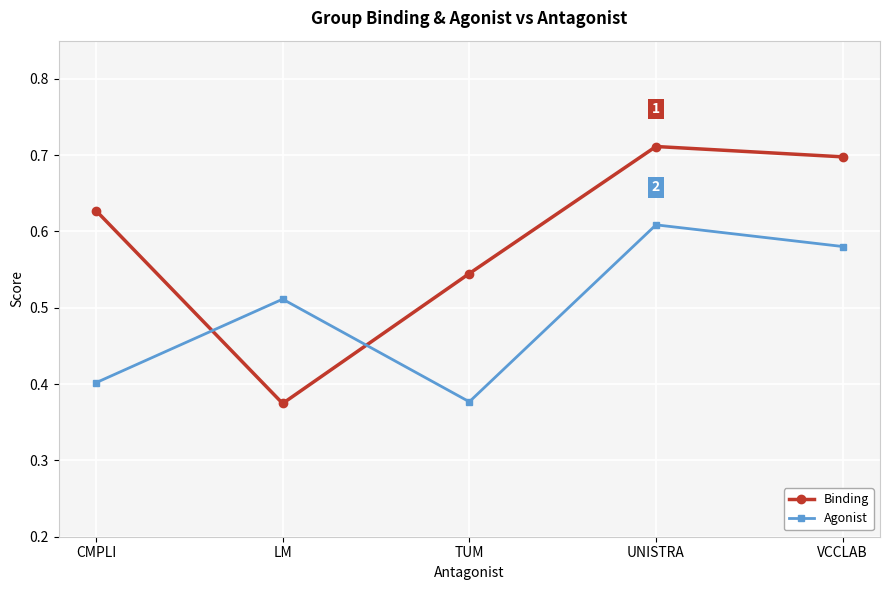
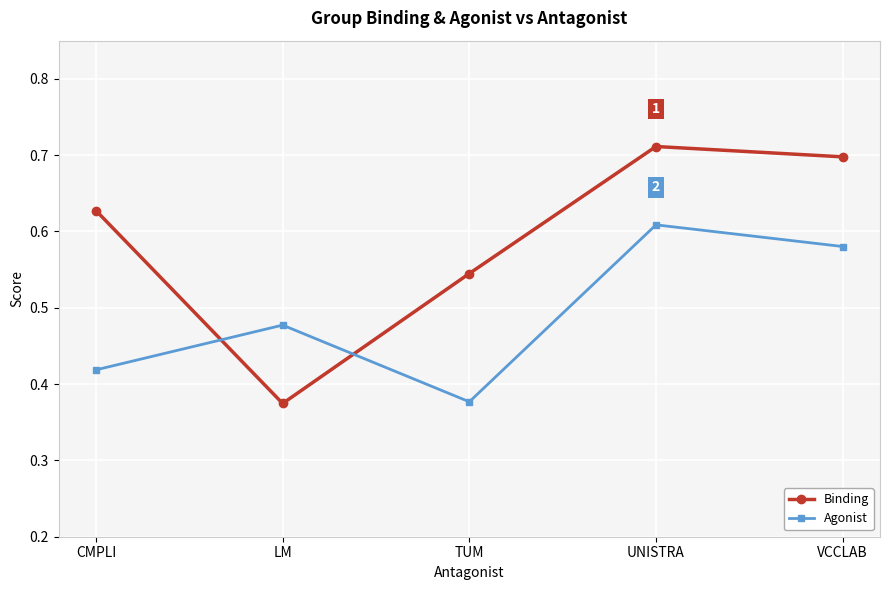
  {
    "Binding": {
      "CMPLI": 0.63,
      "LM": 0.37,
      "TUM": 0.54,
      "VCCLAB": 0.70
    },
    "Agonist": {
-     "CMPLI": 0.40,
-     "LM": 0.51,
+     "CMPLI": 0.42,
+     "LM": 0.48,
      "TUM": 0.38,
      "UNISTRA": 0.61,
      "VCCLAB": 0.58
    }
  }
